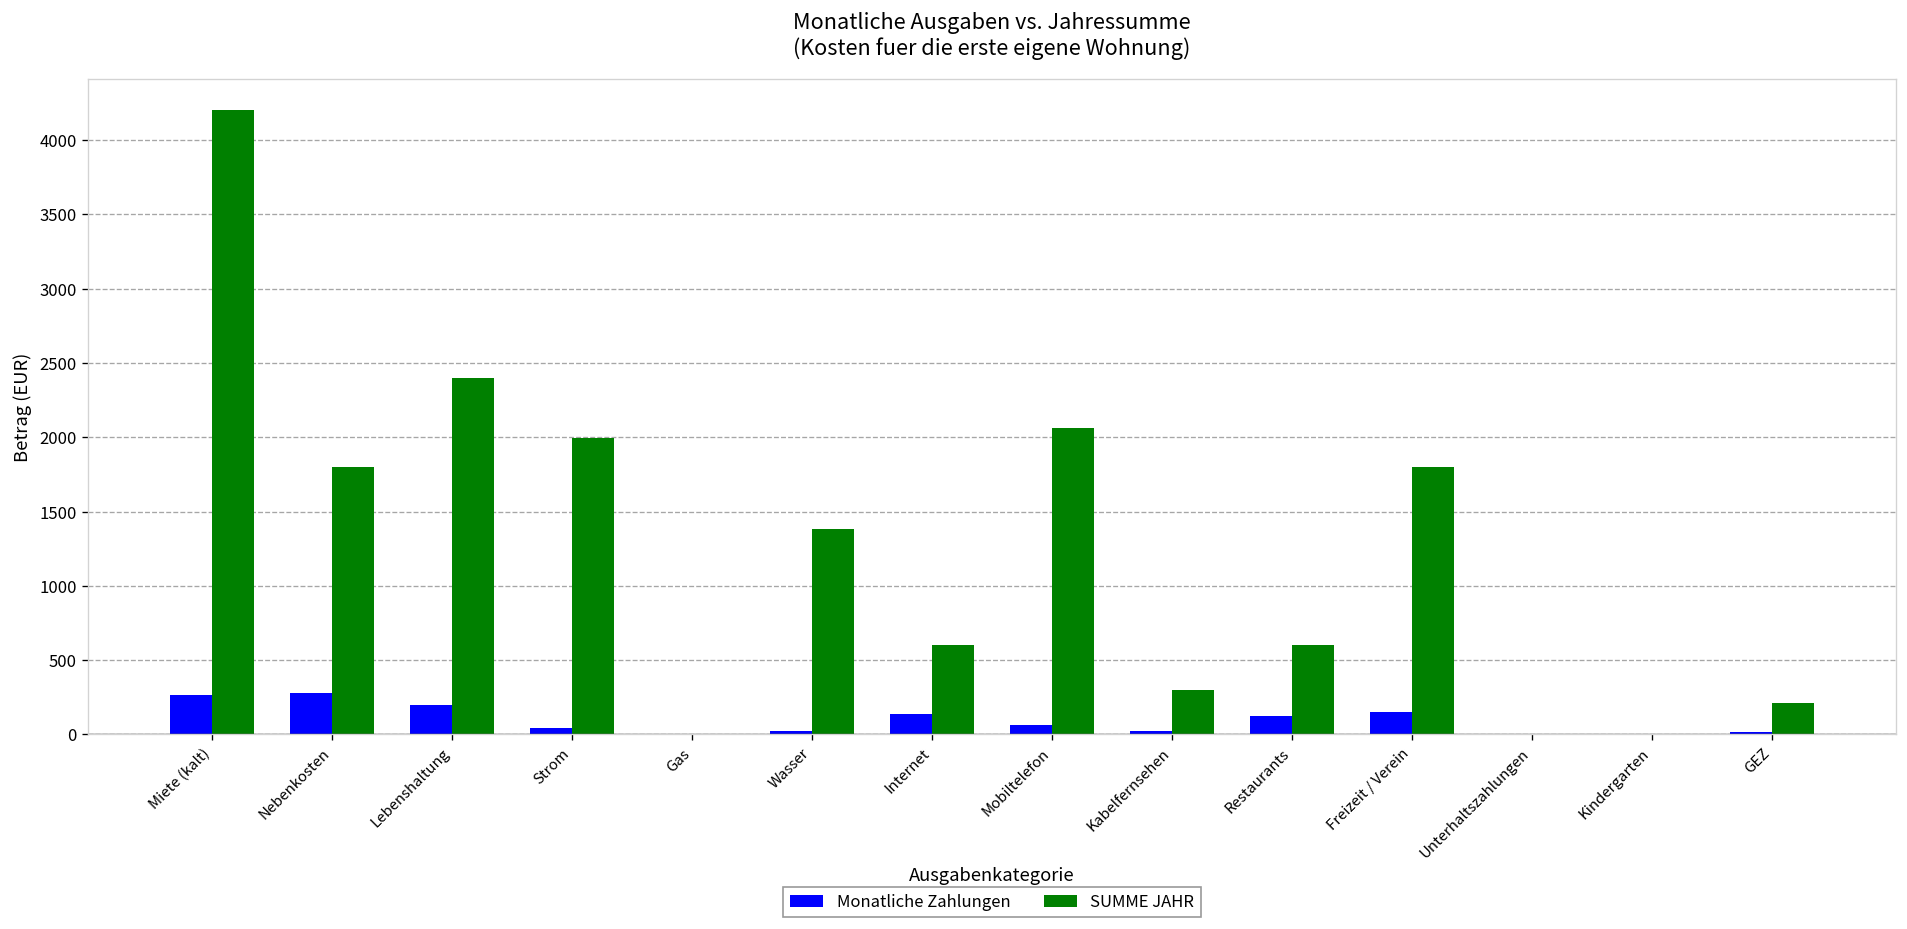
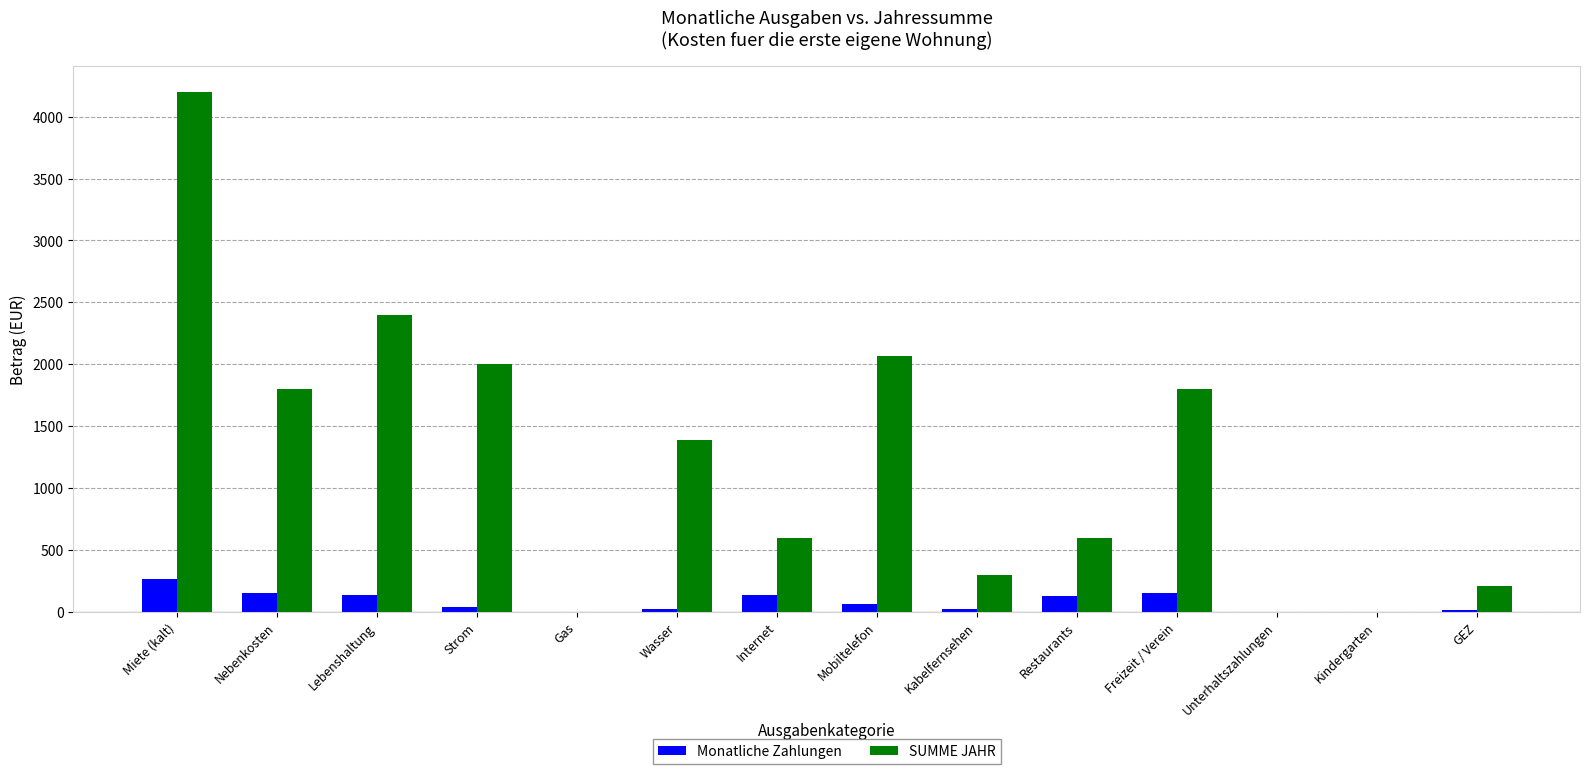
  {
    "Monatliche Zahlungen": {
      "Miete (kalt)": 260,
-     "Nebenkosten": 280,
-     "Lebenshaltung": 200,
+     "Nebenkosten": 150,
+     "Lebenshaltung": 130,
      "Strom": 40,
      "Gas": 0,
      "Internet": 140,
      "Mobiltelefon": 70,
      "Kabelfernsehen": 30,
      "Restaurants": 130,
      "Freizeit / Verein": 150,
      "Unterhaltszahlungen": 0,
      "Kindergarten": 0
    },
    "SUMME JAHR": {
      "Miete (kalt)": 4200,
      "Nebenkosten": 1800,
      "Lebenshaltung": 2400,
      "Strom": 2000,
      "Gas": 0,
      "Wasser": 1380,
      "Internet": 600,
      "Mobiltelefon": 2060,
      "Kabelfernsehen": 300,
      "Restaurants": 600,
      "Freizeit / Verein": 1800,
      "Unterhaltszahlungen": 0,
      "Kindergarten": 0,
      "GEZ": 210
    }
  }
